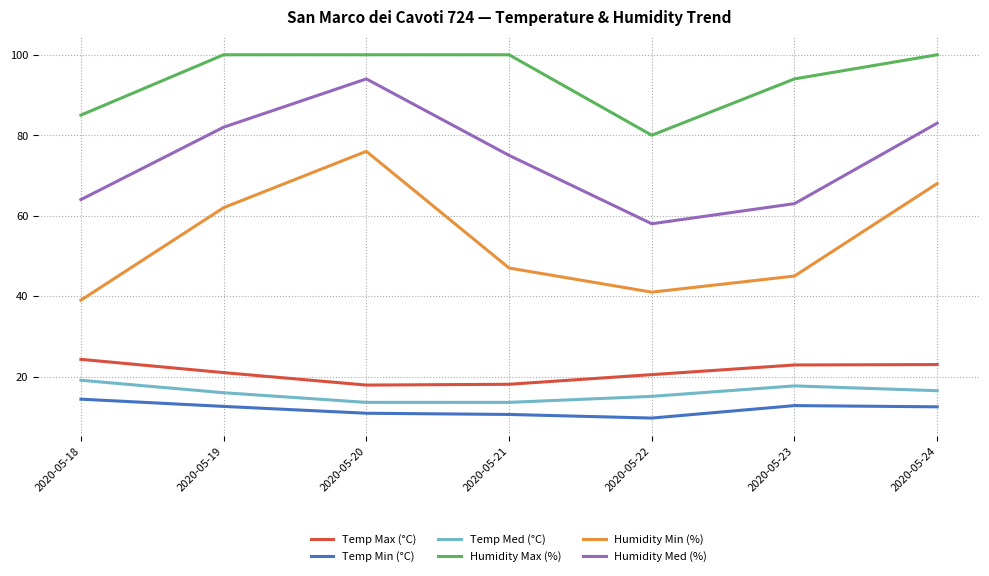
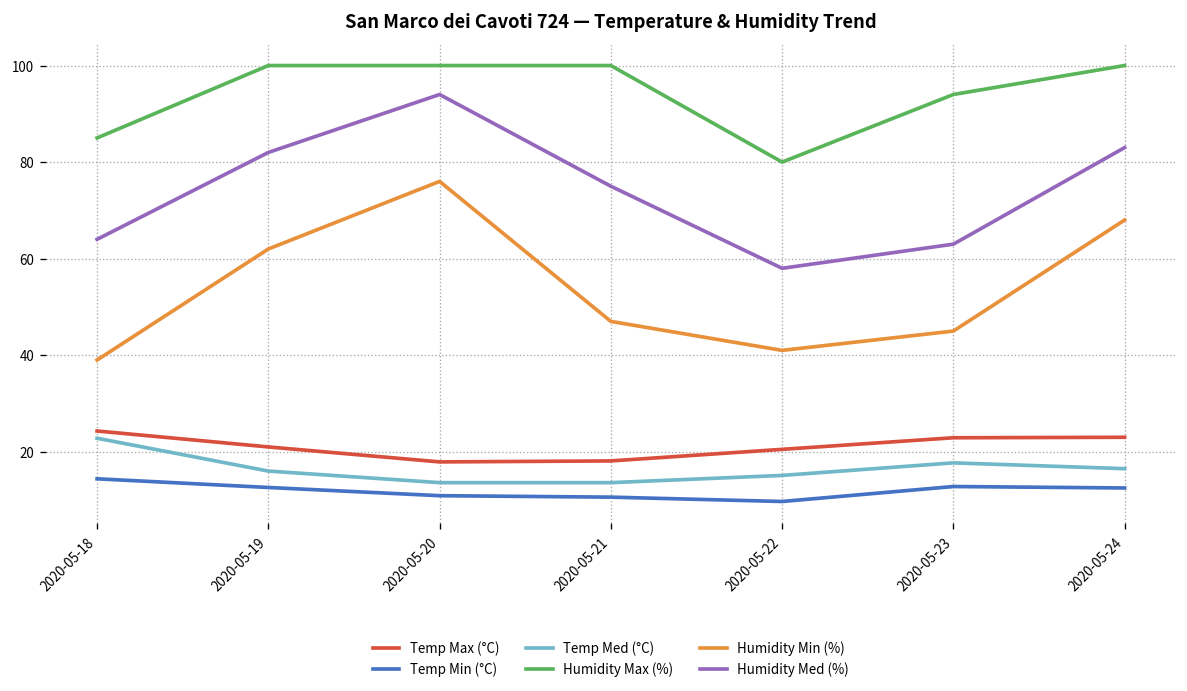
  {
    "Temp Max (°C)": {
      "2020-05-18": 24,
      "2020-05-19": 21,
      "2020-05-20": 18,
      "2020-05-21": 18,
      "2020-05-22": 21,
      "2020-05-23": 23,
      "2020-05-24": 23
    },
    "Temp Min (°C)": {
      "2020-05-18": 14,
      "2020-05-19": 13,
      "2020-05-20": 11,
      "2020-05-21": 11,
      "2020-05-22": 10,
      "2020-05-23": 13,
      "2020-05-24": 13
    },
    "Temp Med (°C)": {
-     "2020-05-18": 19,
+     "2020-05-18": 23,
      "2020-05-19": 16,
      "2020-05-20": 14,
      "2020-05-21": 14,
      "2020-05-22": 15,
      "2020-05-23": 18,
      "2020-05-24": 17
    },
    "Humidity Max (%)": {
      "2020-05-18": 85,
      "2020-05-19": 100,
      "2020-05-20": 100,
      "2020-05-21": 100,
      "2020-05-22": 80,
      "2020-05-23": 94,
      "2020-05-24": 100
    },
    "Humidity Min (%)": {
      "2020-05-18": 39,
      "2020-05-19": 62,
      "2020-05-20": 76,
      "2020-05-21": 47,
      "2020-05-22": 41,
      "2020-05-23": 45,
      "2020-05-24": 68
    },
    "Humidity Med (%)": {
      "2020-05-18": 64,
      "2020-05-19": 82,
      "2020-05-20": 94,
      "2020-05-21": 75,
      "2020-05-22": 58,
      "2020-05-23": 63,
      "2020-05-24": 83
    }
  }
